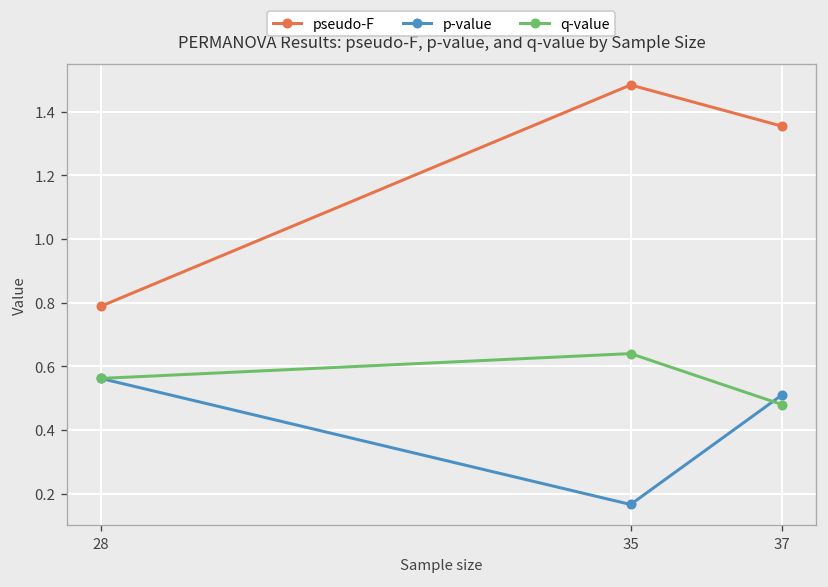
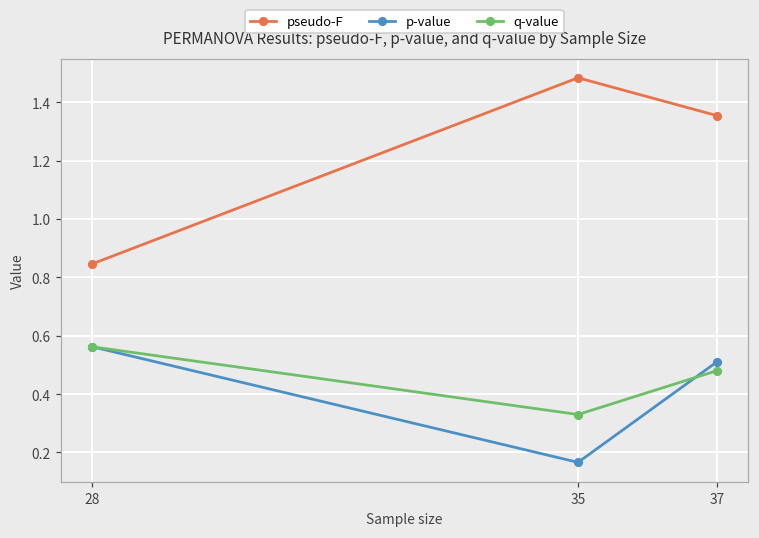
  {
    "pseudo-F": {
-     "28": 0.79,
+     "28": 0.85,
      "35": 1.48,
      "37": 1.35
    },
    "p-value": {
      "35": 0.17,
      "37": 0.51
    },
    "q-value": {
-     "35": 0.64,
+     "35": 0.33,
      "37": 0.48
    }
  }
